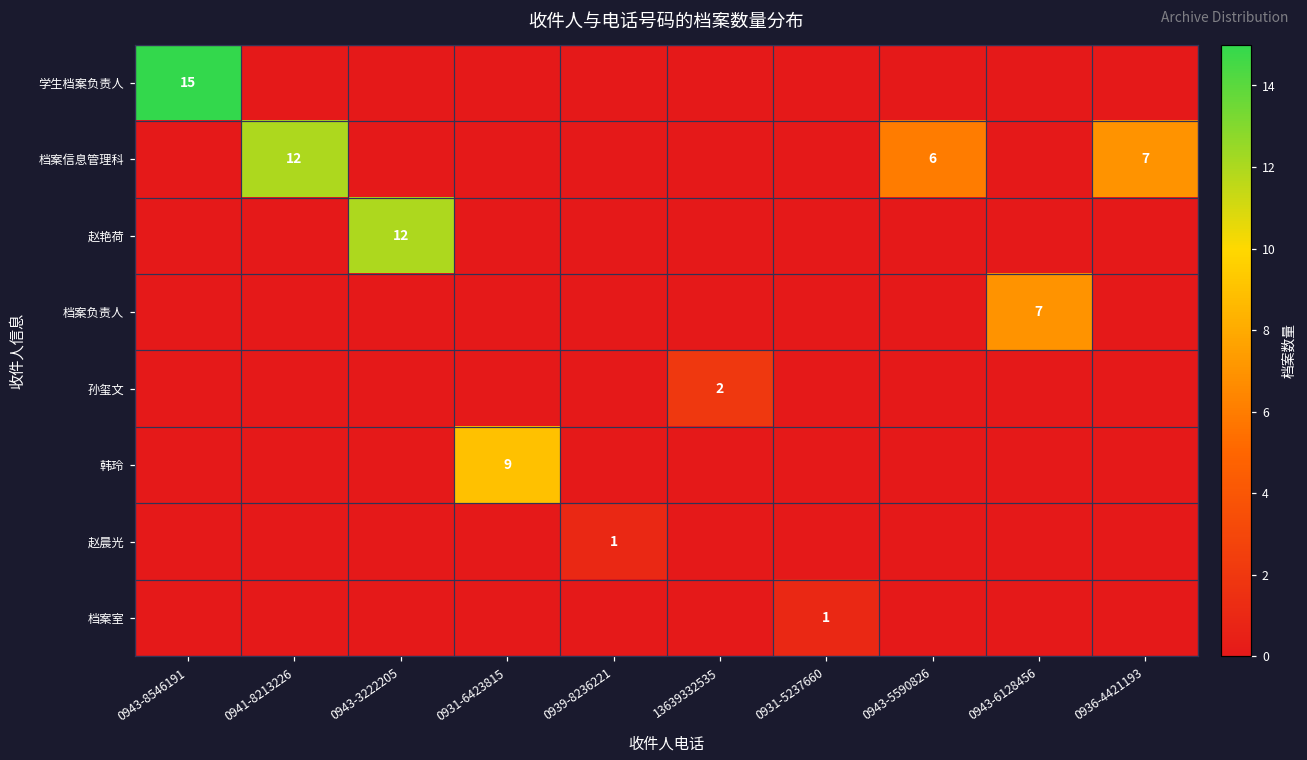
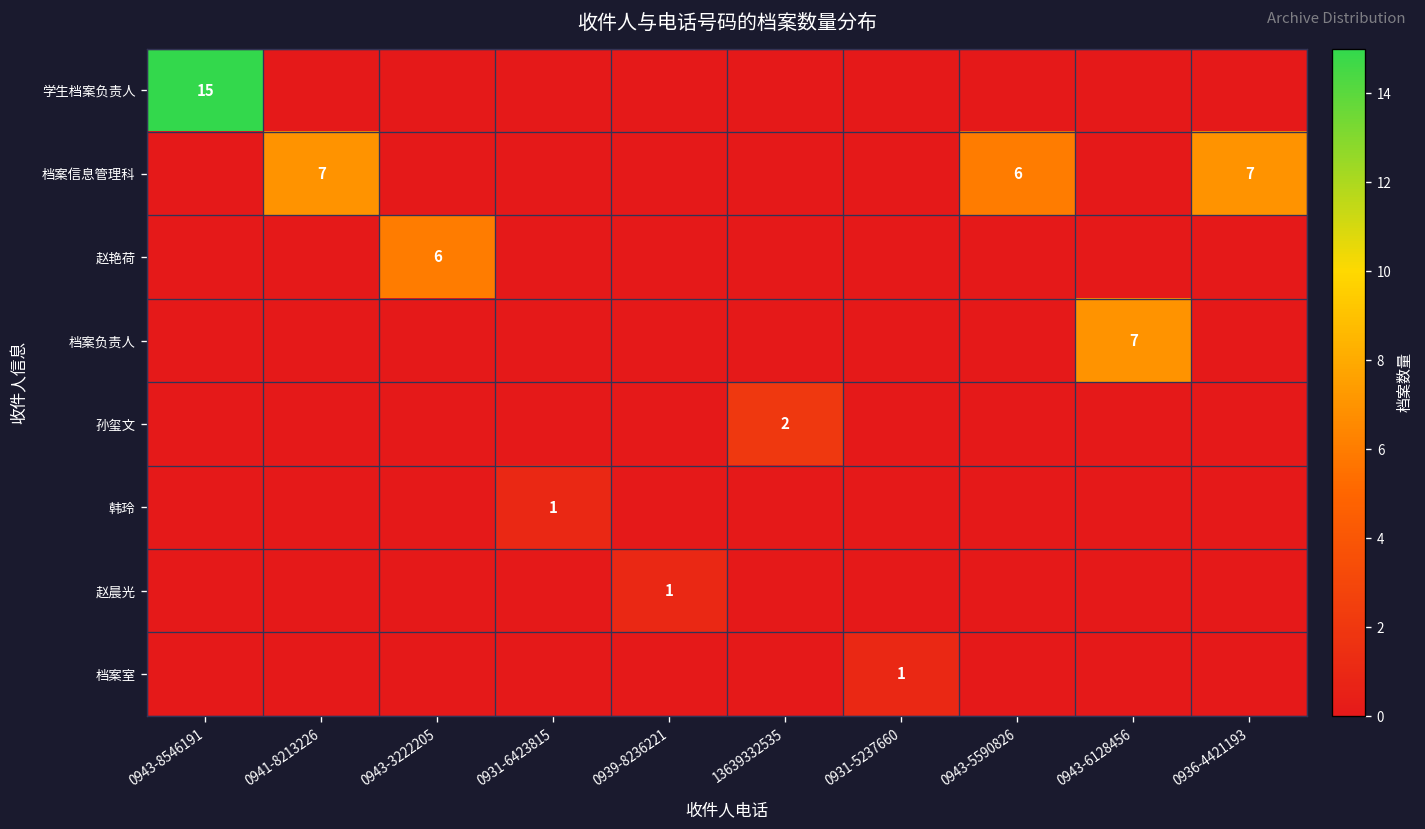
  {
    "学生档案负责人": {
      "0943-8546191": 15
    },
    "档案信息管理科": {
-     "0941-8213226": 12,
+     "0941-8213226": 7,
      "0943-5590826": 6,
      "0936-4421193": 7
    },
    "赵艳荷": {
-     "0943-3222205": 12
+     "0943-3222205": 6
    },
    "档案负责人": {
      "0943-6128456": 7
    },
    "孙玺文": {
      "13639332535": 2
    },
    "韩玲": {
-     "0931-6423815": 9
+     "0931-6423815": 1
    },
    "赵晨光": {
      "0939-8236221": 1
    },
    "档案室": {
      "0931-5237660": 1
    }
  }
